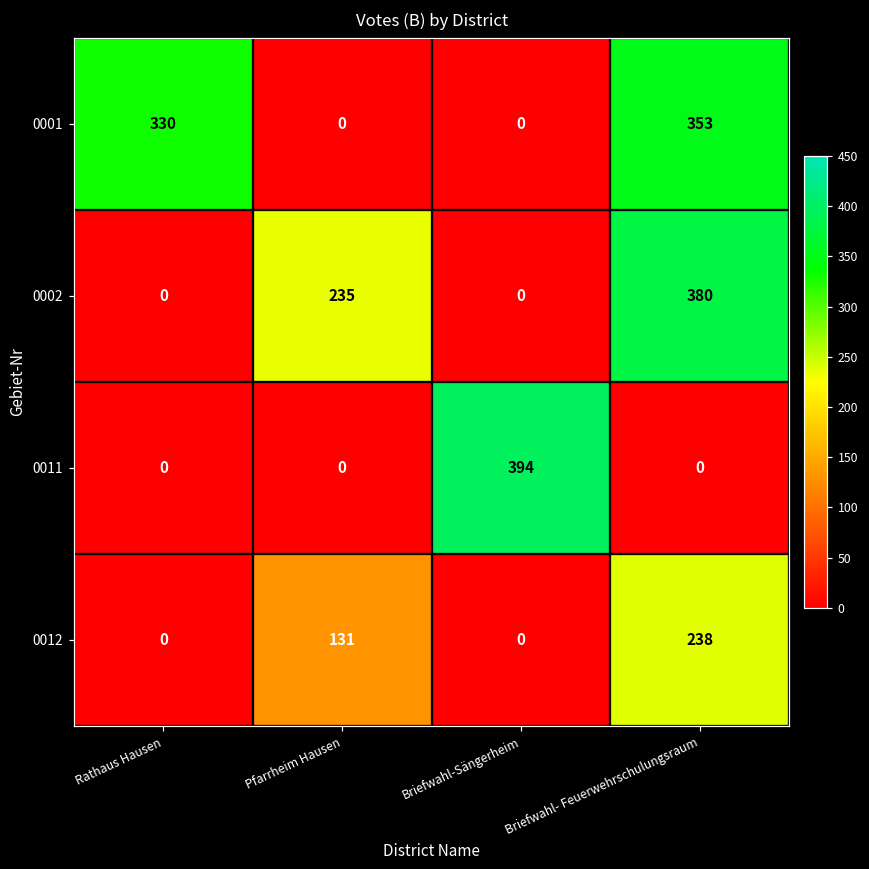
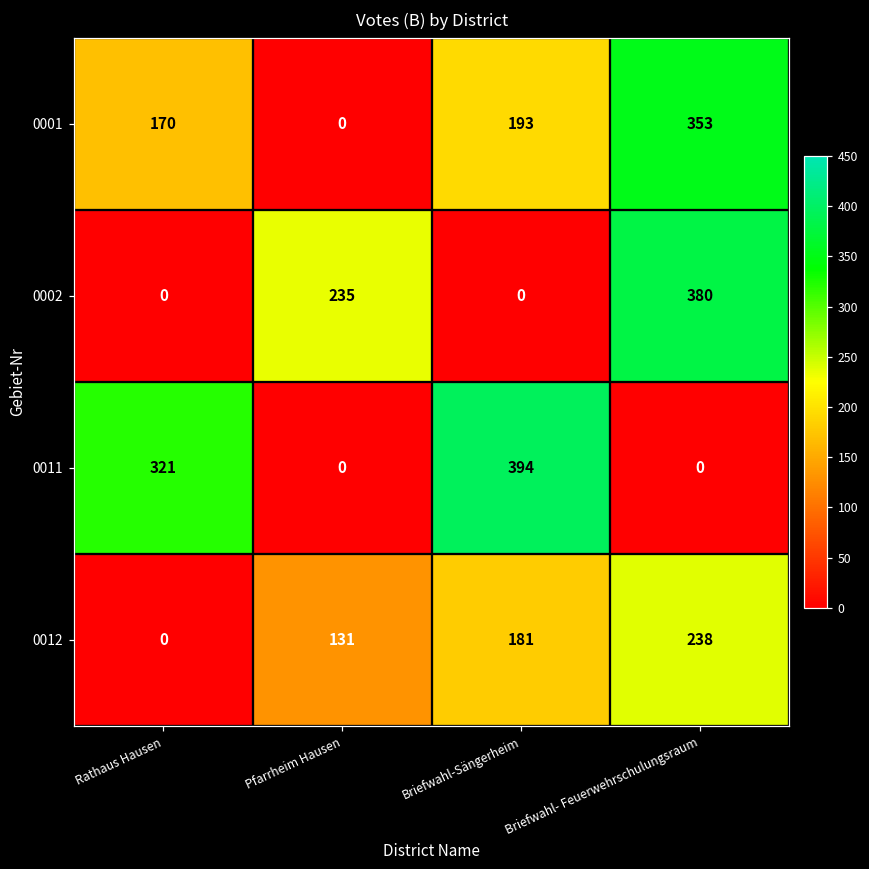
  {
    "0001": {
-     "Rathaus Hausen": 330,
+     "Rathaus Hausen": 170,
      "Pfarrheim Hausen": 0,
-     "Briefwahl-Sängerheim": 0,
+     "Briefwahl-Sängerheim": 193,
      "Briefwahl- Feuerwehrschulungsraum": 353
    },
    "0002": {
      "Rathaus Hausen": 0,
      "Pfarrheim Hausen": 235,
      "Briefwahl-Sängerheim": 0,
      "Briefwahl- Feuerwehrschulungsraum": 380
    },
    "0011": {
-     "Rathaus Hausen": 0,
+     "Rathaus Hausen": 321,
      "Pfarrheim Hausen": 0,
      "Briefwahl-Sängerheim": 394,
      "Briefwahl- Feuerwehrschulungsraum": 0
    },
    "0012": {
      "Rathaus Hausen": 0,
      "Pfarrheim Hausen": 131,
-     "Briefwahl-Sängerheim": 0,
+     "Briefwahl-Sängerheim": 181,
      "Briefwahl- Feuerwehrschulungsraum": 238
    }
  }
